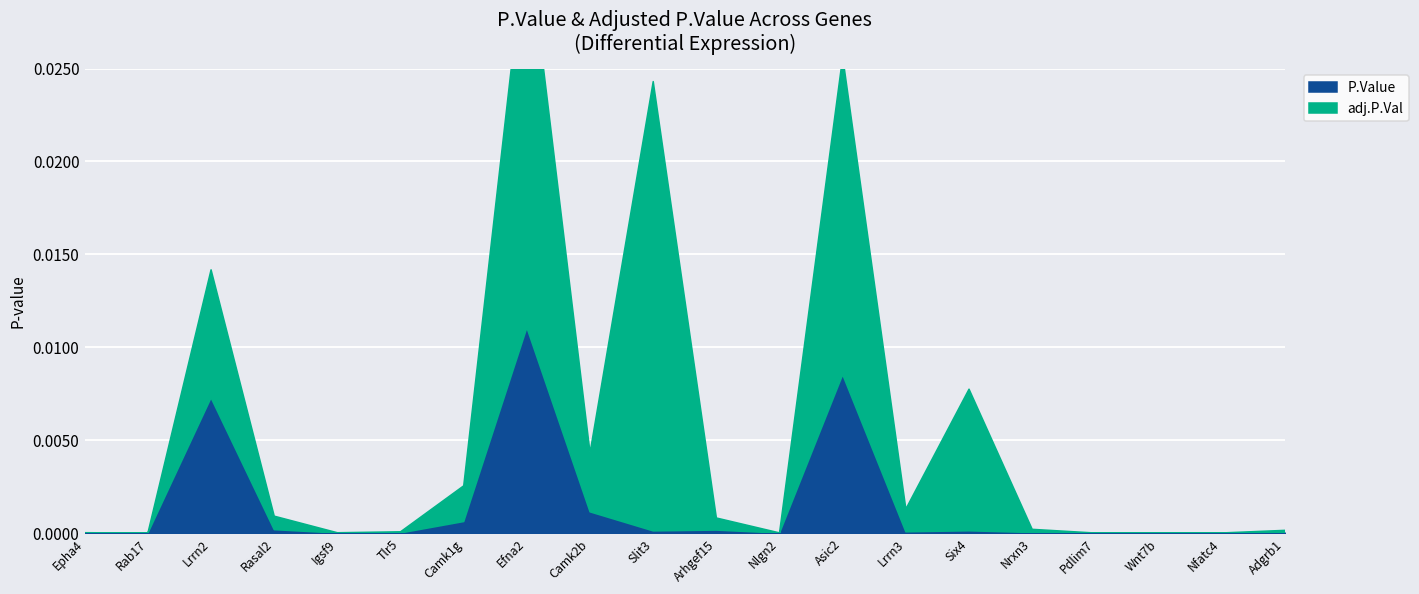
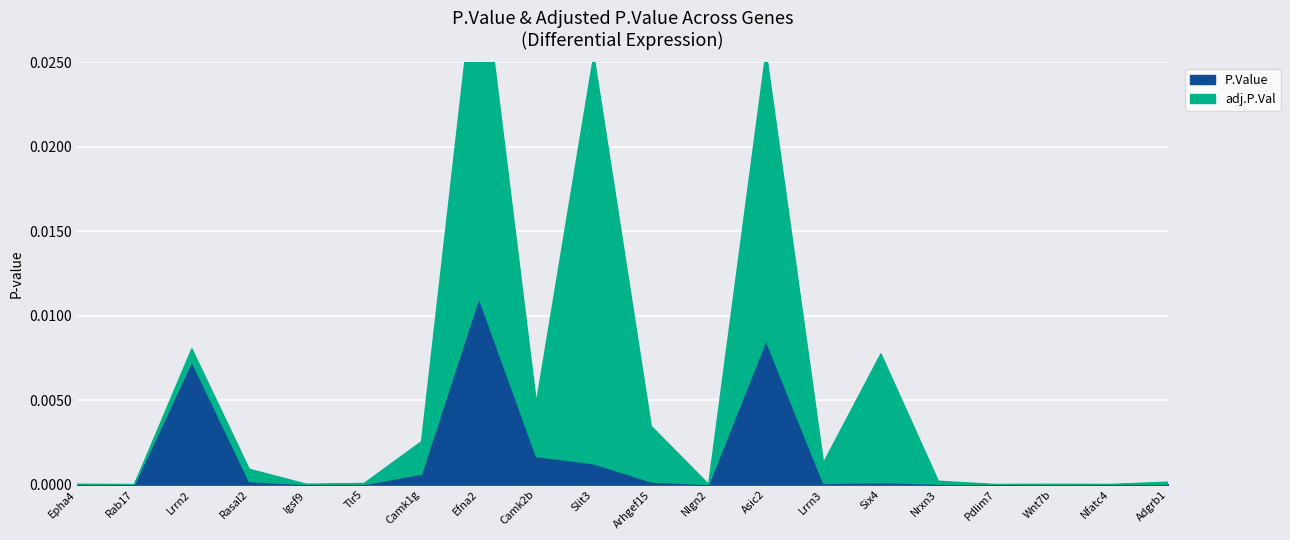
  {
    "P.Value": {
-     "Camk2b": 0.0011,
-     "Slit3": 0.0001
+     "Camk2b": 0.0017,
+     "Slit3": 0.0012
    },
    "adj.P.Val": {
-     "Lrrn2": 0.0069,
+     "Lrrn2": 0.0008,
      "Rasal2": 0.0007,
      "Camk1g": 0.0019,
      "Camk2b": 0.0032,
-     "Arhgef15": 0.0007,
+     "Arhgef15": 0.0033,
      "Lrrn3": 0.0012,
      "Six4": 0.0076,
      "Nrxn3": 0.0002
    }
  }
